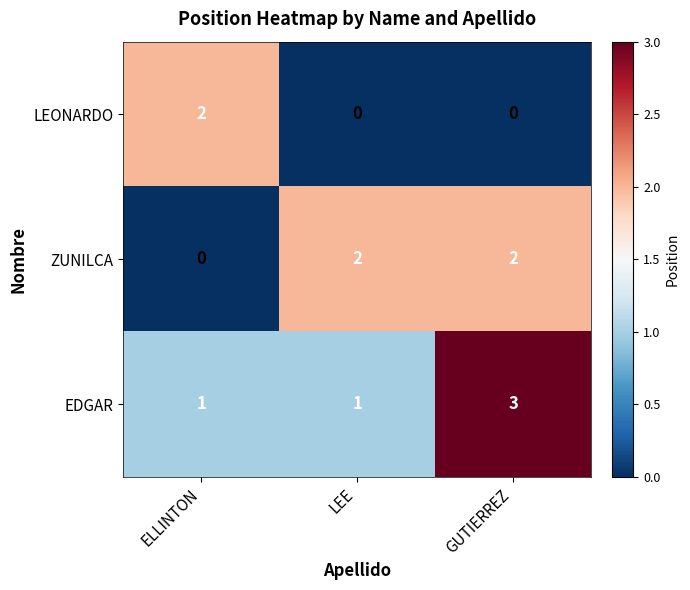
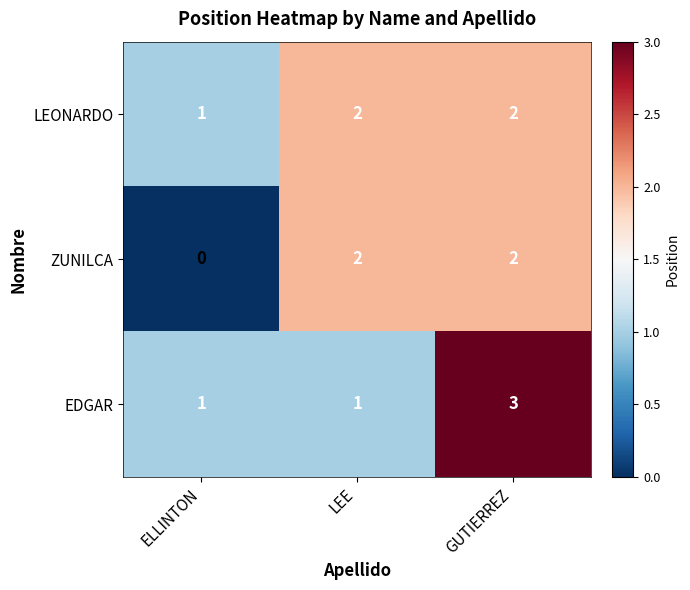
  {
    "LEONARDO": {
-     "ELLINTON": 2,
-     "LEE": 0,
-     "GUTIERREZ": 0
+     "ELLINTON": 1,
+     "LEE": 2,
+     "GUTIERREZ": 2
    },
    "ZUNILCA": {
      "ELLINTON": 0,
      "LEE": 2,
      "GUTIERREZ": 2
    },
    "EDGAR": {
      "ELLINTON": 1,
      "LEE": 1,
      "GUTIERREZ": 3
    }
  }
